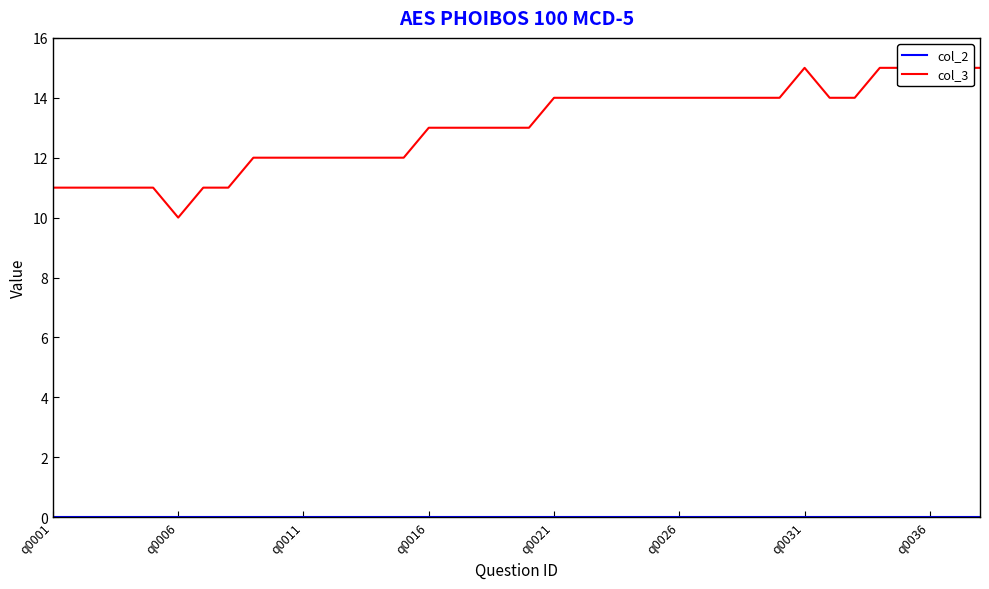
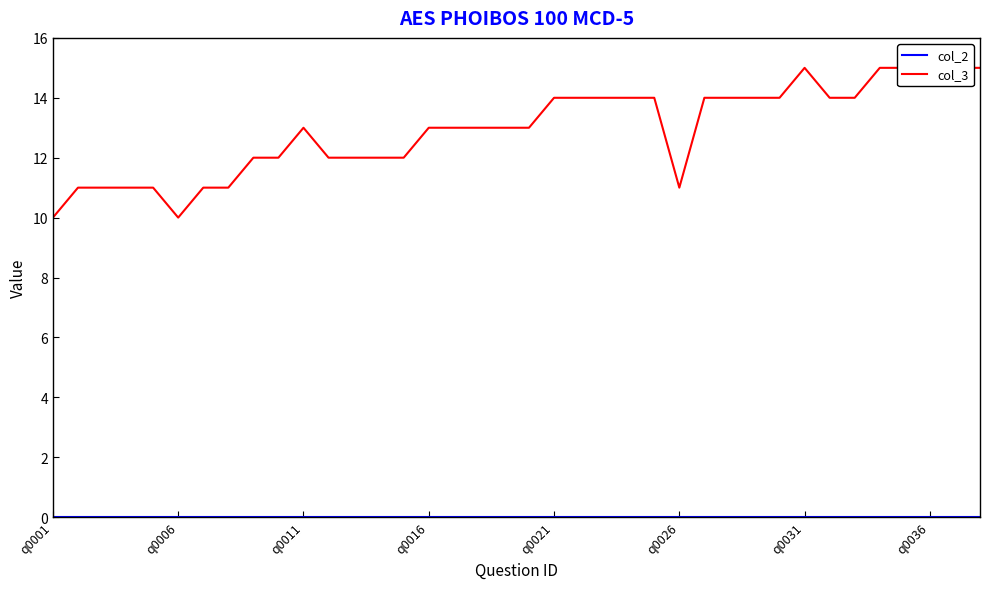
  {
    "col_2": {
      "q0001": 0,
      "q0006": 0,
      "q0011": 0,
      "q0016": 0,
      "q0021": 0,
      "q0026": 0,
      "q0031": 0,
      "q0036": 0
    },
    "col_3": {
-     "q0001": 11,
+     "q0001": 10,
      "q0006": 10,
-     "q0011": 12,
+     "q0011": 13,
      "q0016": 13,
      "q0021": 14,
-     "q0026": 14,
+     "q0026": 11,
      "q0031": 15
    }
  }
